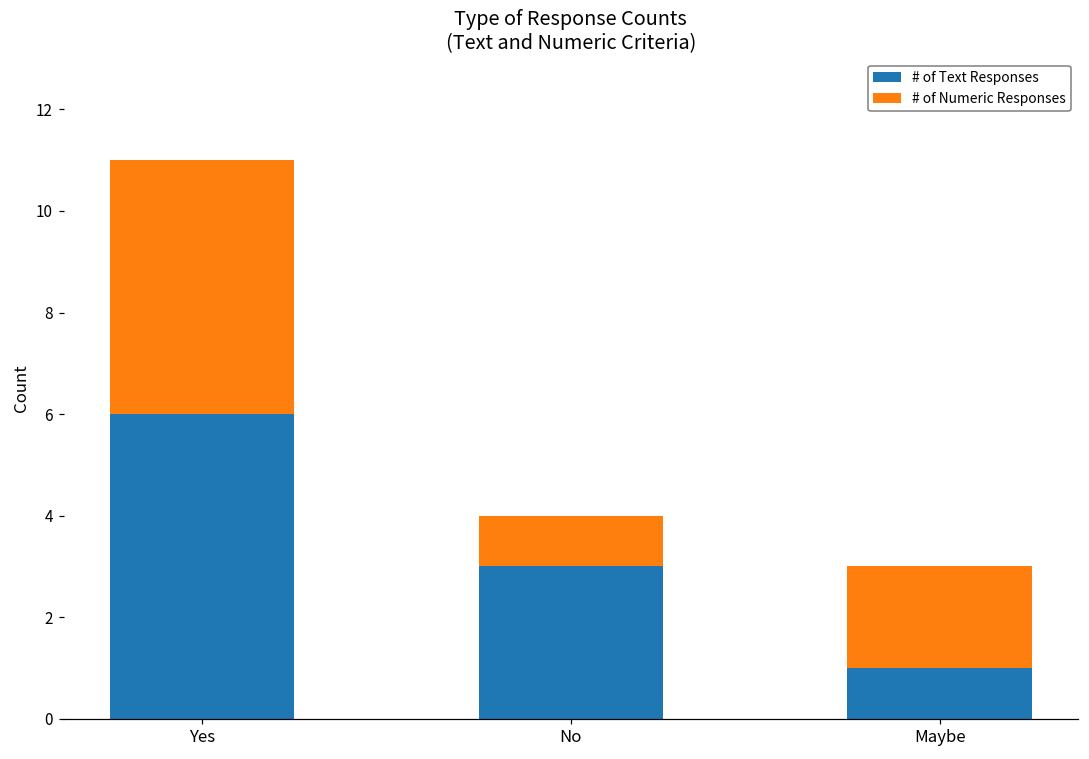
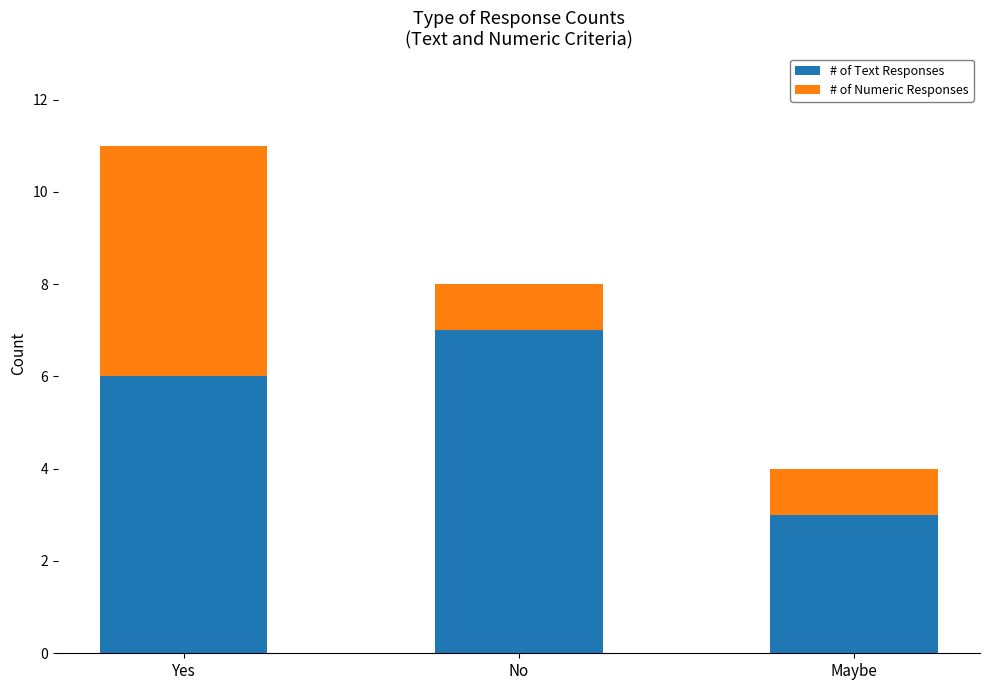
  {
    "# of Text Responses": {
      "Yes": 6,
-     "No": 3,
-     "Maybe": 1
+     "No": 7,
+     "Maybe": 3
    },
    "# of Numeric Responses": {
      "Yes": 5,
      "No": 1,
-     "Maybe": 2
+     "Maybe": 1
    }
  }
